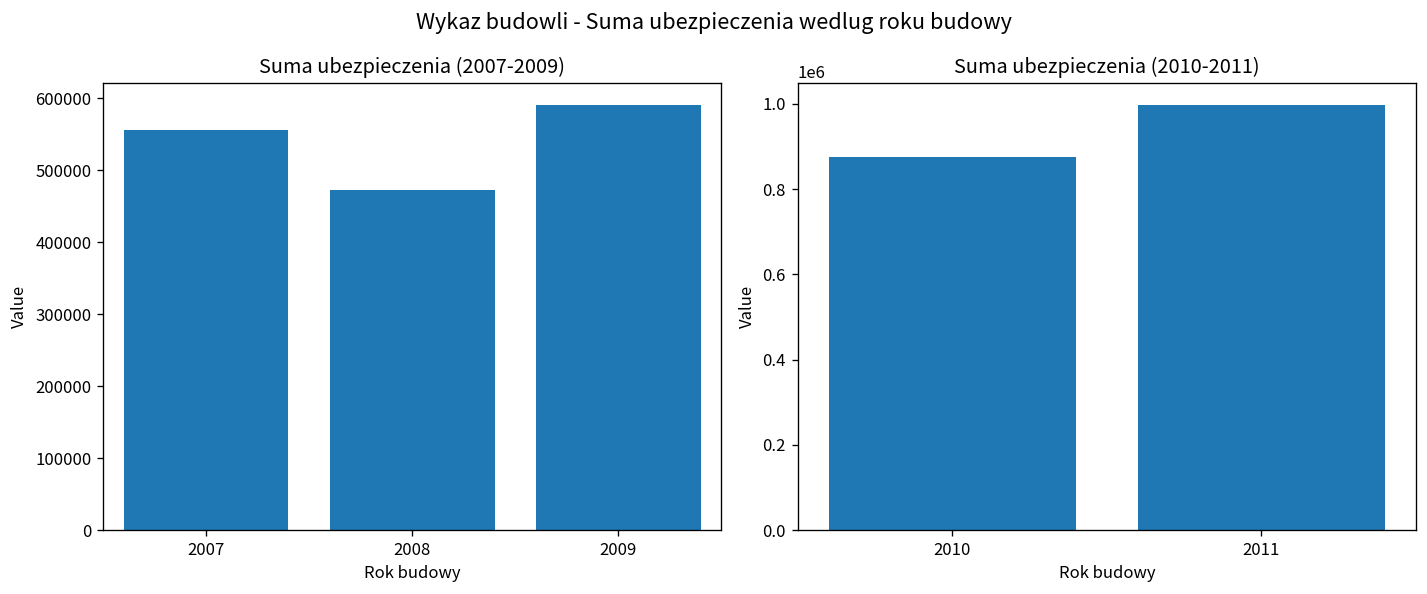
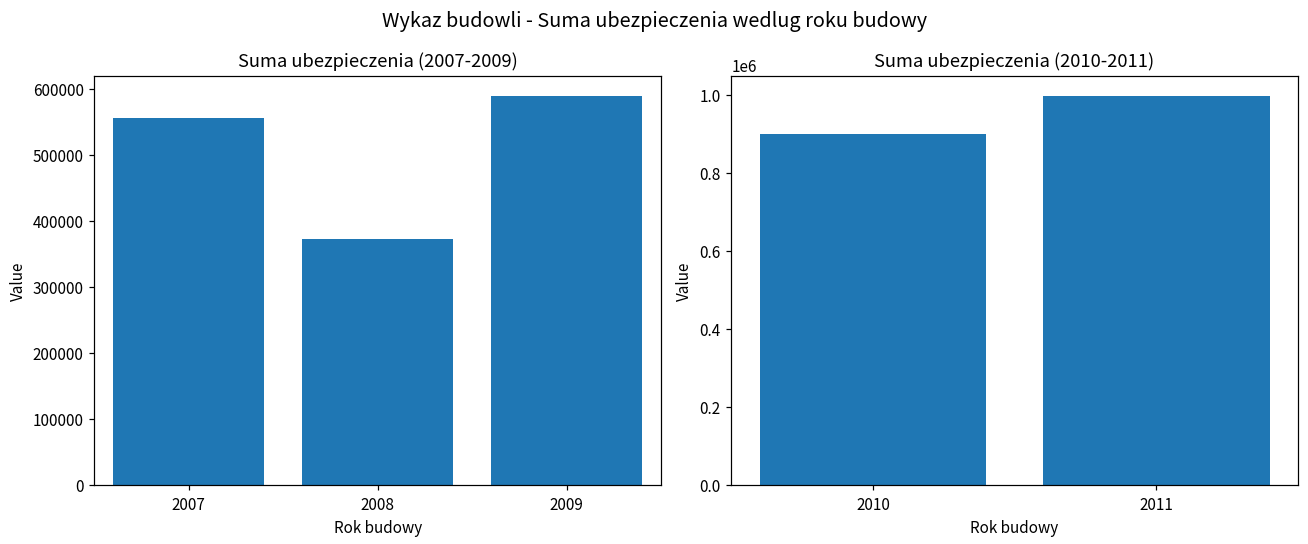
  {
    "Suma ubezpieczenia (2007-2009)": {
      "2007": 560000,
-     "2008": 470000,
+     "2008": 370000,
      "2009": 590000
    },
    "Suma ubezpieczenia (2010-2011)": {
-     "2010": 880000,
+     "2010": 900000,
      "2011": 1000000
    }
  }
